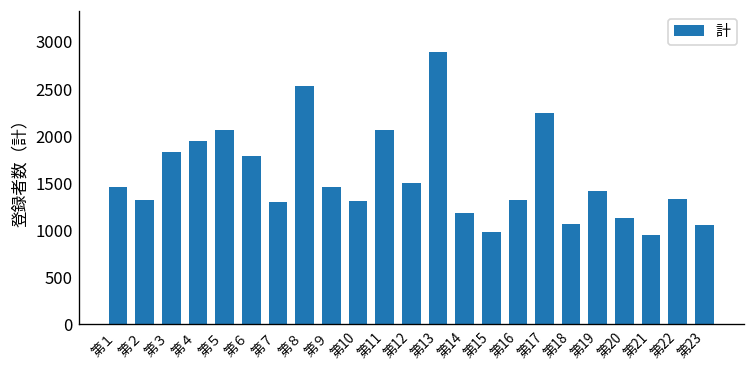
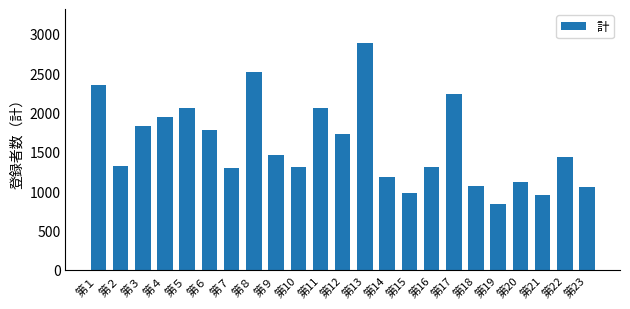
  {
-   "第１": 1400,
+   "第１": 2400,
    "第２": 1300,
    "第３": 1800,
    "第４": 1900,
    "第５": 2100,
    "第６": 1800,
    "第７": 1300,
    "第８": 2500,
    "第９": 1500,
    "第10": 1300,
    "第11": 2100,
-   "第12": 1500,
+   "第12": 1700,
    "第13": 2900,
    "第14": 1200,
    "第15": 1000,
    "第16": 1300,
    "第17": 2200,
    "第18": 1100,
-   "第19": 1400,
+   "第19": 800,
    "第20": 1100,
    "第21": 900,
-   "第22": 1300,
+   "第22": 1400,
    "第23": 1000
  }
